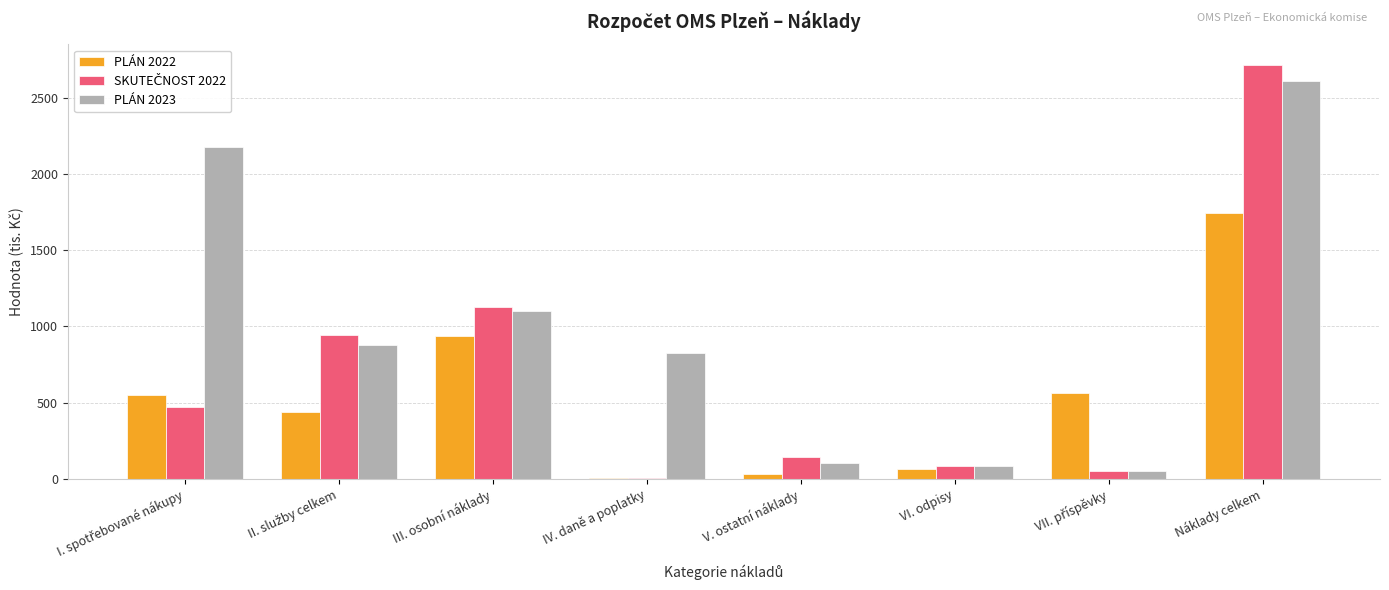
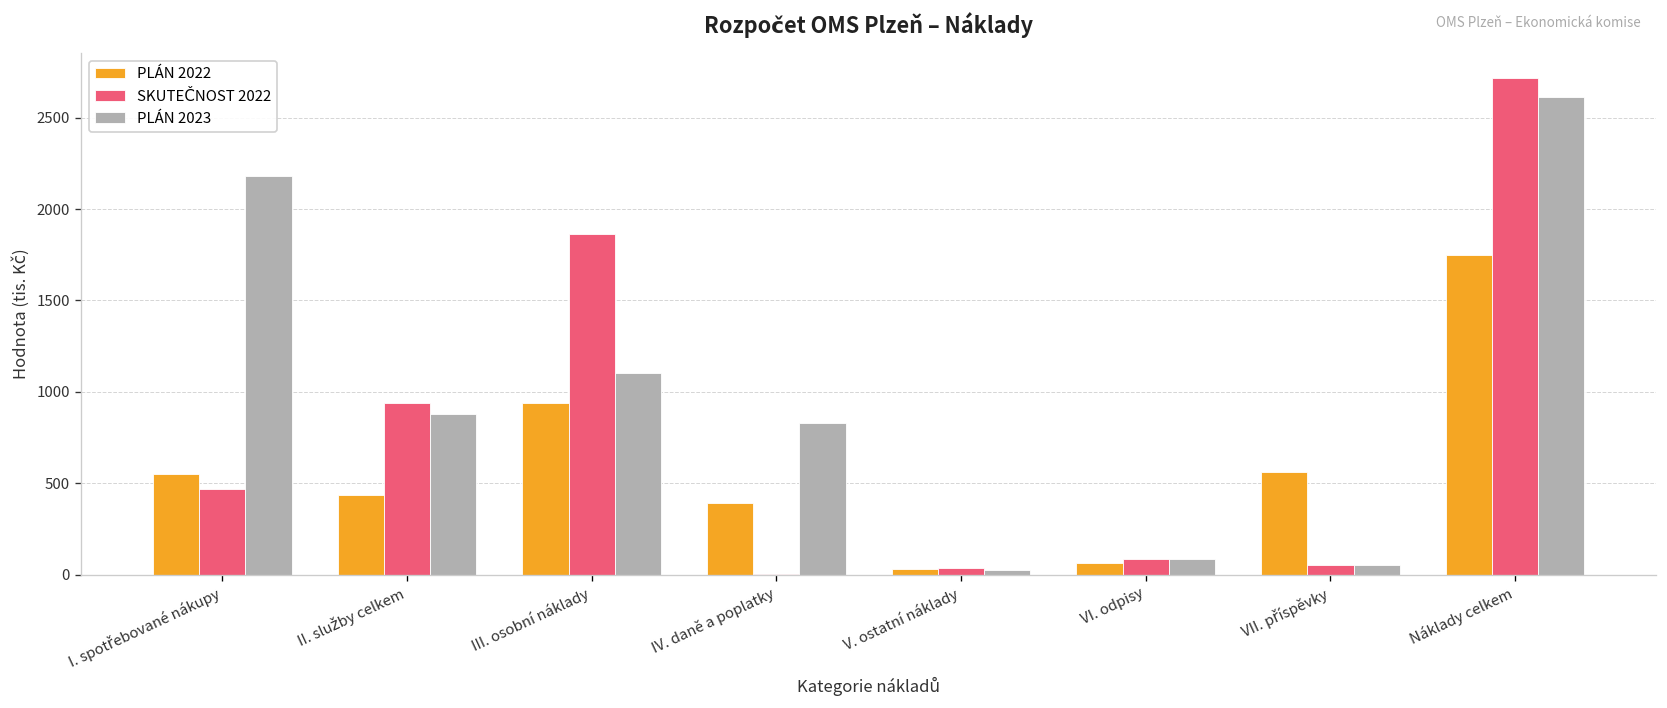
  {
    "PLÁN 2022": {
      "I. spotřebované nákupy": 550,
      "II. služby celkem": 440,
      "III. osobní náklady": 940,
-     "IV. daně a poplatky": 0,
+     "IV. daně a poplatky": 390,
      "V. ostatní náklady": 30,
      "VI. odpisy": 60,
      "VII. příspěvky": 560,
      "Náklady celkem": 1750
    },
    "SKUTEČNOST 2022": {
      "I. spotřebované nákupy": 470,
      "II. služby celkem": 940,
-     "III. osobní náklady": 1130,
-     "V. ostatní náklady": 140,
+     "III. osobní náklady": 1860,
+     "V. ostatní náklady": 40,
      "VI. odpisy": 80,
      "VII. příspěvky": 50,
      "Náklady celkem": 2720
    },
    "PLÁN 2023": {
      "I. spotřebované nákupy": 2180,
      "II. služby celkem": 880,
      "III. osobní náklady": 1100,
      "IV. daně a poplatky": 830,
-     "V. ostatní náklady": 110,
+     "V. ostatní náklady": 30,
      "VI. odpisy": 80,
      "VII. příspěvky": 50,
      "Náklady celkem": 2610
    }
  }
